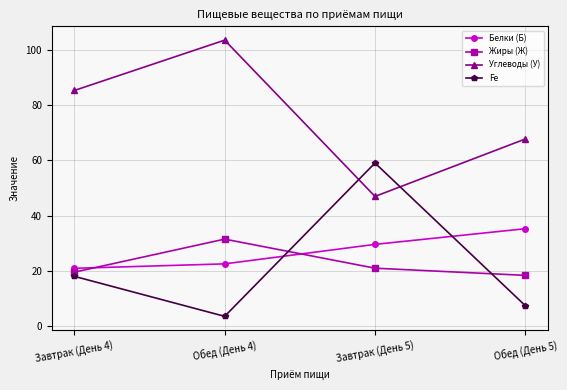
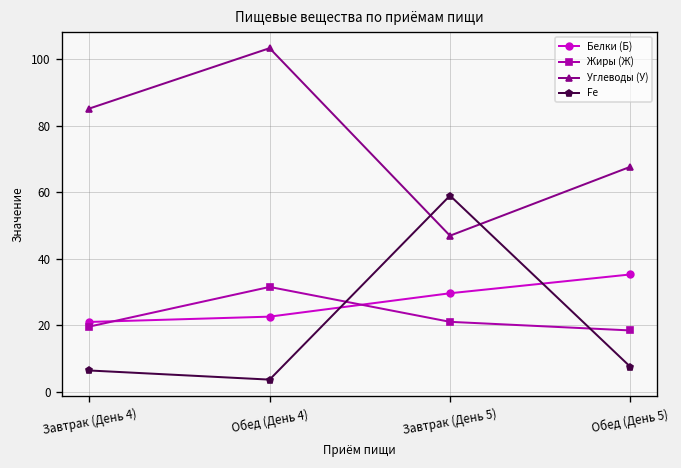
  {
    "Fe": {
-     "Завтрак (День 4)": 18,
+     "Завтрак (День 4)": 6,
      "Обед (День 4)": 4,
      "Завтрак (День 5)": 59,
      "Обед (День 5)": 7
    }
  }
